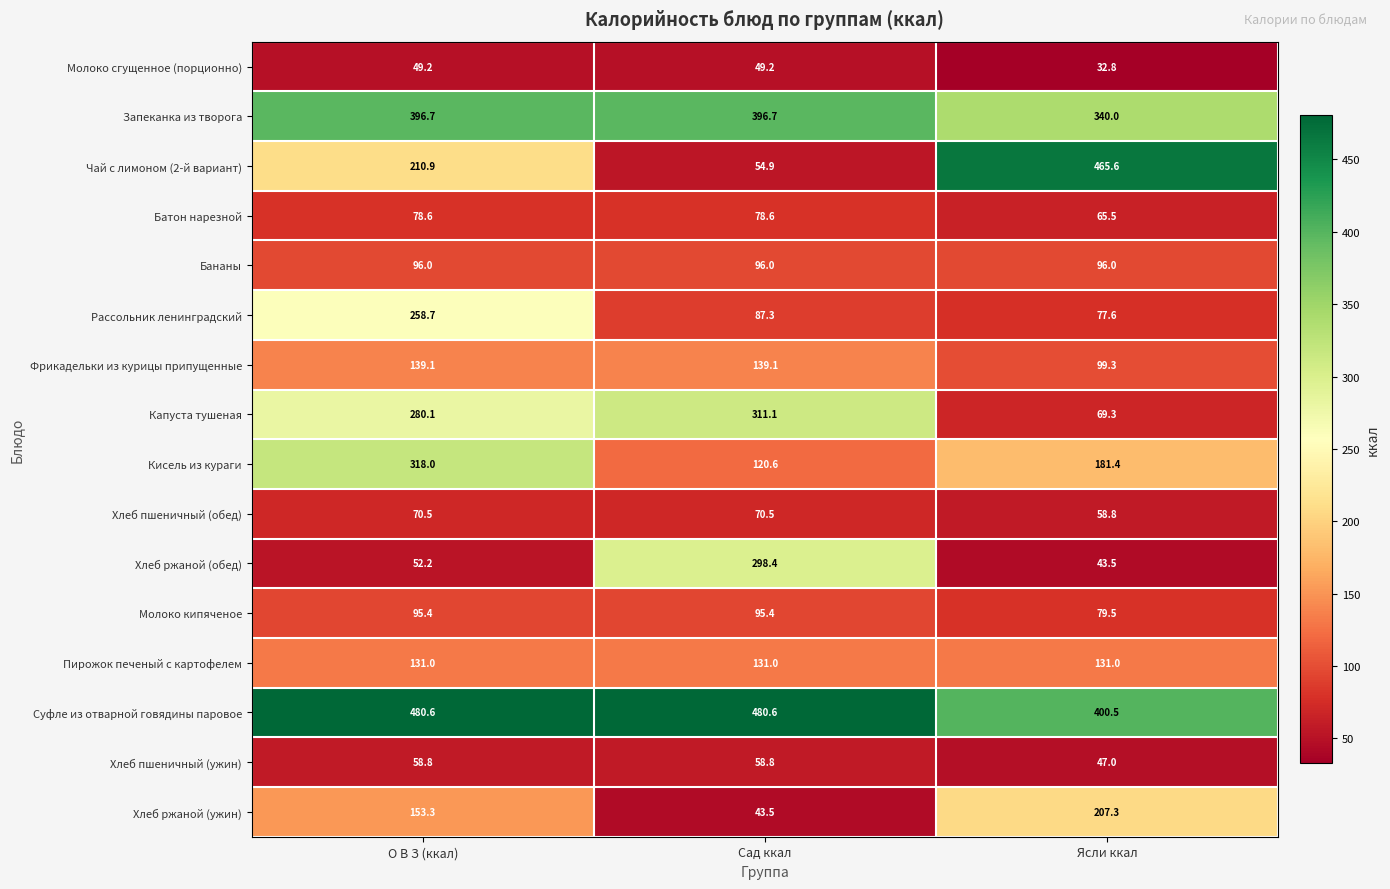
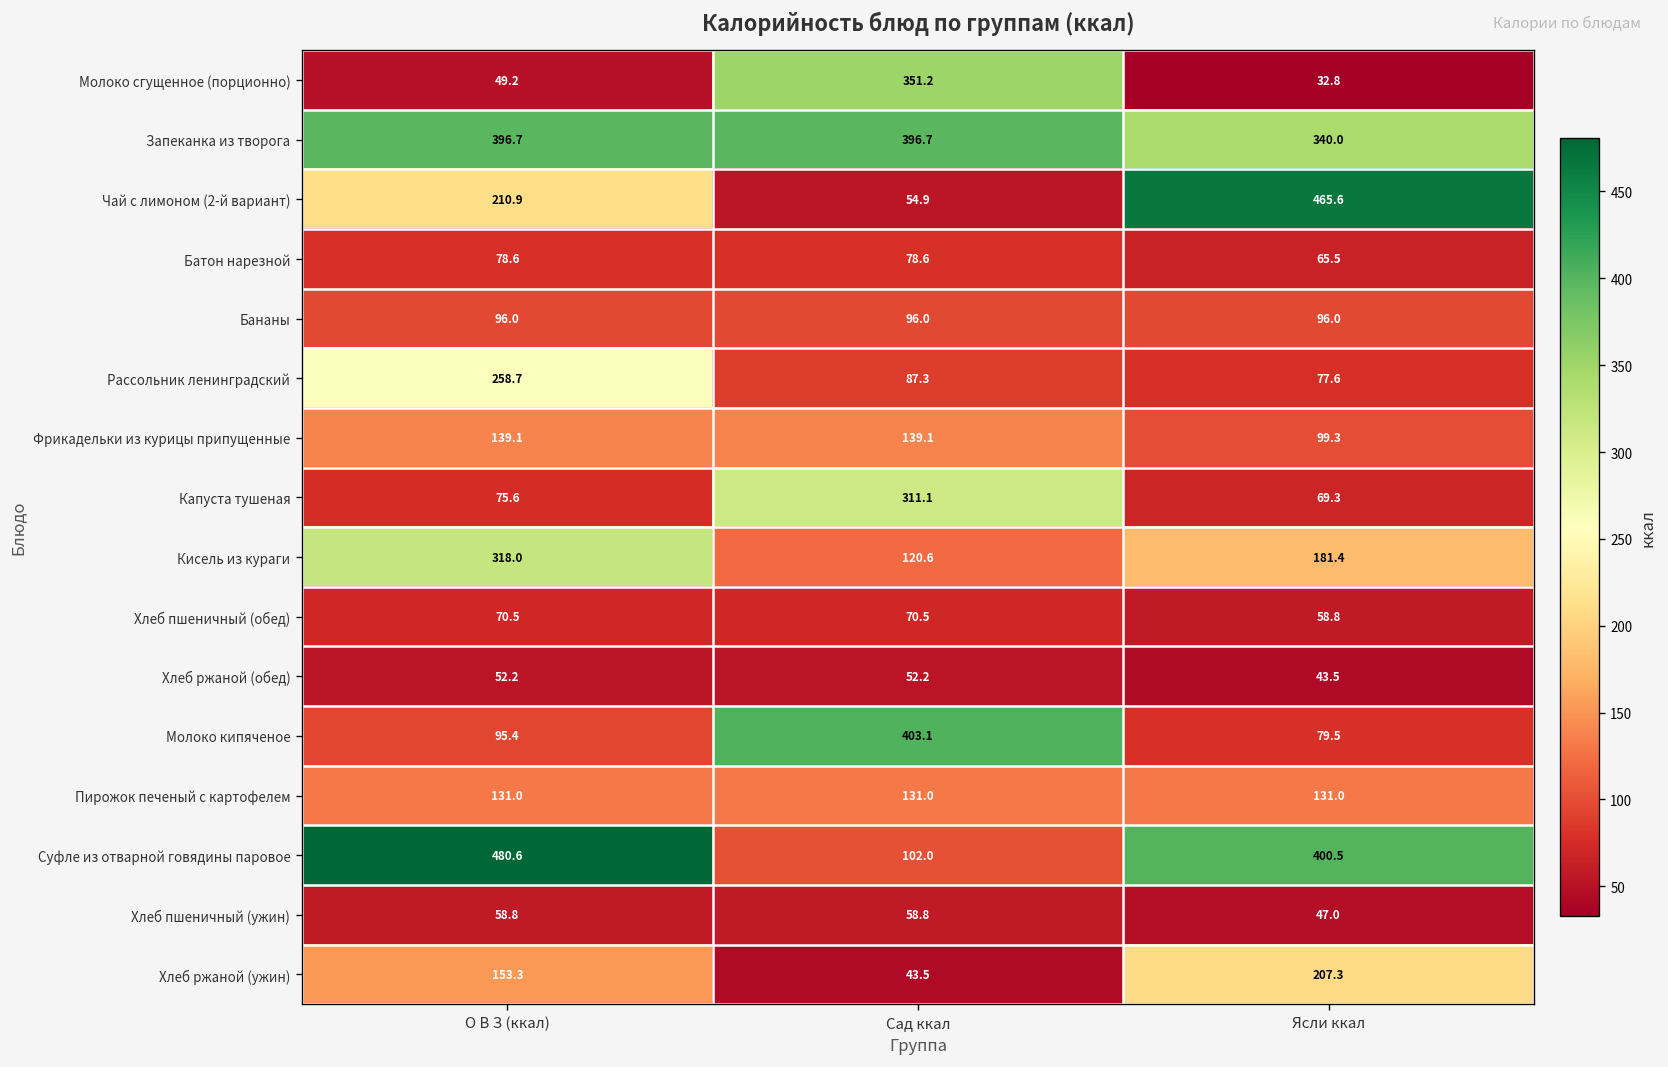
  {
    "Молоко сгущенное (порционно)": {
      "О В З (ккал)": 49.2,
-     "Сад ккал": 49.2,
+     "Сад ккал": 351.2,
      "Ясли ккал": 32.8
    },
    "Запеканка из творога": {
      "О В З (ккал)": 396.7,
      "Сад ккал": 396.7,
      "Ясли ккал": 340.0
    },
    "Чай с лимоном (2-й вариант)": {
      "О В З (ккал)": 210.9,
      "Сад ккал": 54.9,
      "Ясли ккал": 465.6
    },
    "Батон нарезной": {
      "О В З (ккал)": 78.6,
      "Сад ккал": 78.6,
      "Ясли ккал": 65.5
    },
    "Бананы": {
      "О В З (ккал)": 96.0,
      "Сад ккал": 96.0,
      "Ясли ккал": 96.0
    },
    "Рассольник ленинградский": {
      "О В З (ккал)": 258.7,
      "Сад ккал": 87.3,
      "Ясли ккал": 77.6
    },
    "Фрикадельки из курицы припущенные": {
      "О В З (ккал)": 139.1,
      "Сад ккал": 139.1,
      "Ясли ккал": 99.3
    },
    "Капуста тушеная": {
-     "О В З (ккал)": 280.1,
+     "О В З (ккал)": 75.6,
      "Сад ккал": 311.1,
      "Ясли ккал": 69.3
    },
    "Кисель из кураги": {
      "О В З (ккал)": 318.0,
      "Сад ккал": 120.6,
      "Ясли ккал": 181.4
    },
    "Хлеб пшеничный (обед)": {
      "О В З (ккал)": 70.5,
      "Сад ккал": 70.5,
      "Ясли ккал": 58.8
    },
    "Хлеб ржаной (обед)": {
      "О В З (ккал)": 52.2,
-     "Сад ккал": 298.4,
+     "Сад ккал": 52.2,
      "Ясли ккал": 43.5
    },
    "Молоко кипяченое": {
      "О В З (ккал)": 95.4,
-     "Сад ккал": 95.4,
+     "Сад ккал": 403.1,
      "Ясли ккал": 79.5
    },
    "Пирожок печеный с картофелем": {
      "О В З (ккал)": 131.0,
      "Сад ккал": 131.0,
      "Ясли ккал": 131.0
    },
    "Суфле из отварной говядины паровое": {
      "О В З (ккал)": 480.6,
-     "Сад ккал": 480.6,
+     "Сад ккал": 102.0,
      "Ясли ккал": 400.5
    },
    "Хлеб пшеничный (ужин)": {
      "О В З (ккал)": 58.8,
      "Сад ккал": 58.8,
      "Ясли ккал": 47.0
    },
    "Хлеб ржаной (ужин)": {
      "О В З (ккал)": 153.3,
      "Сад ккал": 43.5,
      "Ясли ккал": 207.3
    }
  }
